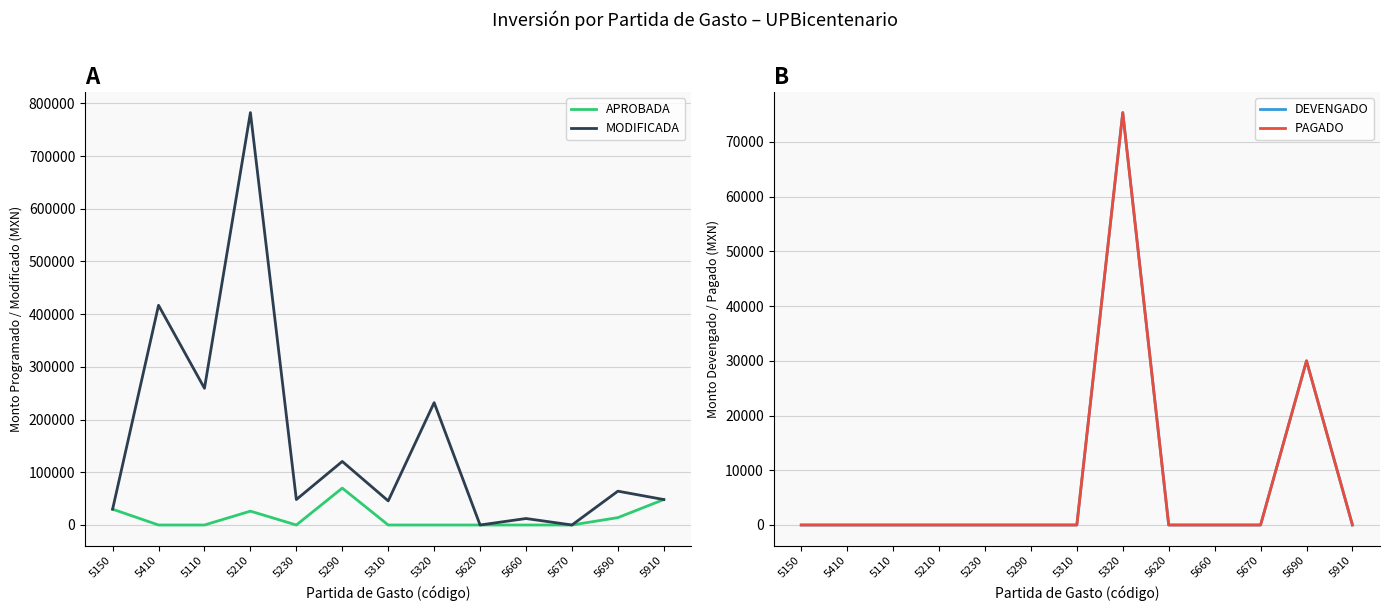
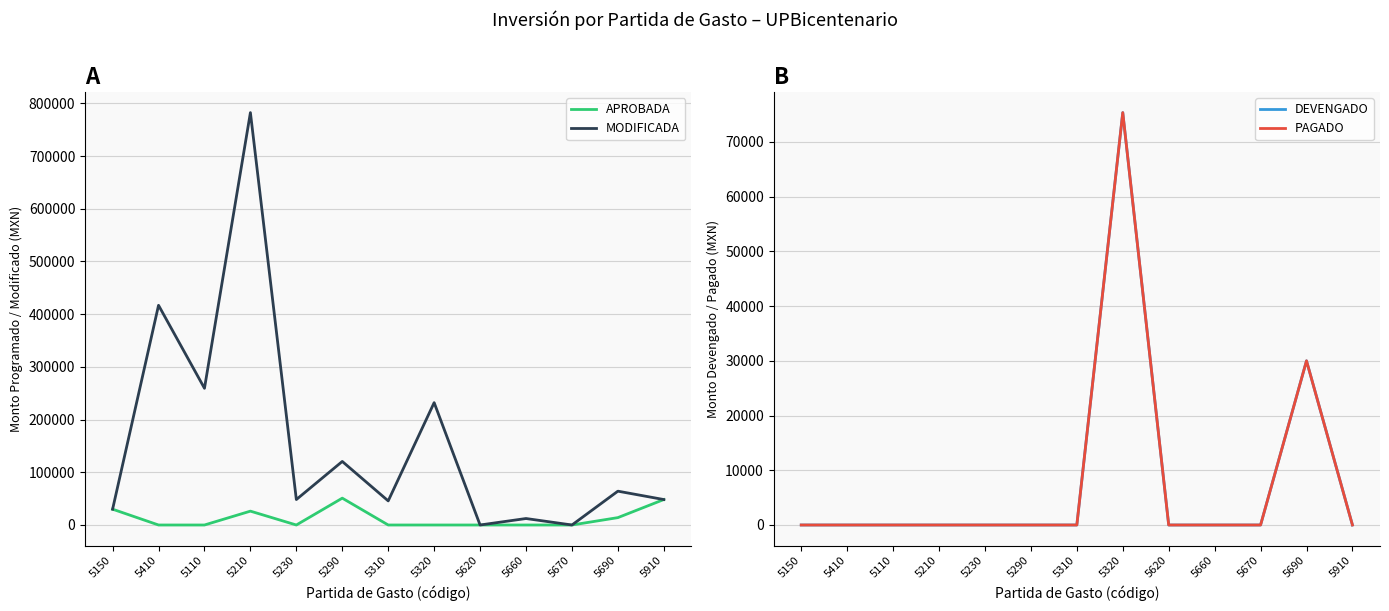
  {
    "A": {
      "APROBADA": {
        "5410": 0,
        "5110": 0,
        "5210": 30000,
        "5230": 0,
-       "5290": 70000,
+       "5290": 50000,
        "5310": 0,
        "5320": 0,
        "5660": 0,
        "5690": 10000
      },
      "MODIFICADA": {
        "5410": 420000,
        "5110": 260000,
        "5210": 780000,
        "5230": 50000,
        "5290": 120000,
        "5310": 50000,
        "5320": 230000,
        "5660": 10000,
        "5690": 60000
      }
    },
    "B": {
      "5150": 0,
      "5410": 0,
      "5110": 0,
      "5210": 0,
      "5230": 0,
      "5290": 0,
      "5310": 0,
      "5320": 75000,
      "5620": 0,
      "5660": 0,
      "5670": 0,
      "5690": 30000,
      "5910": 0
    }
  }
